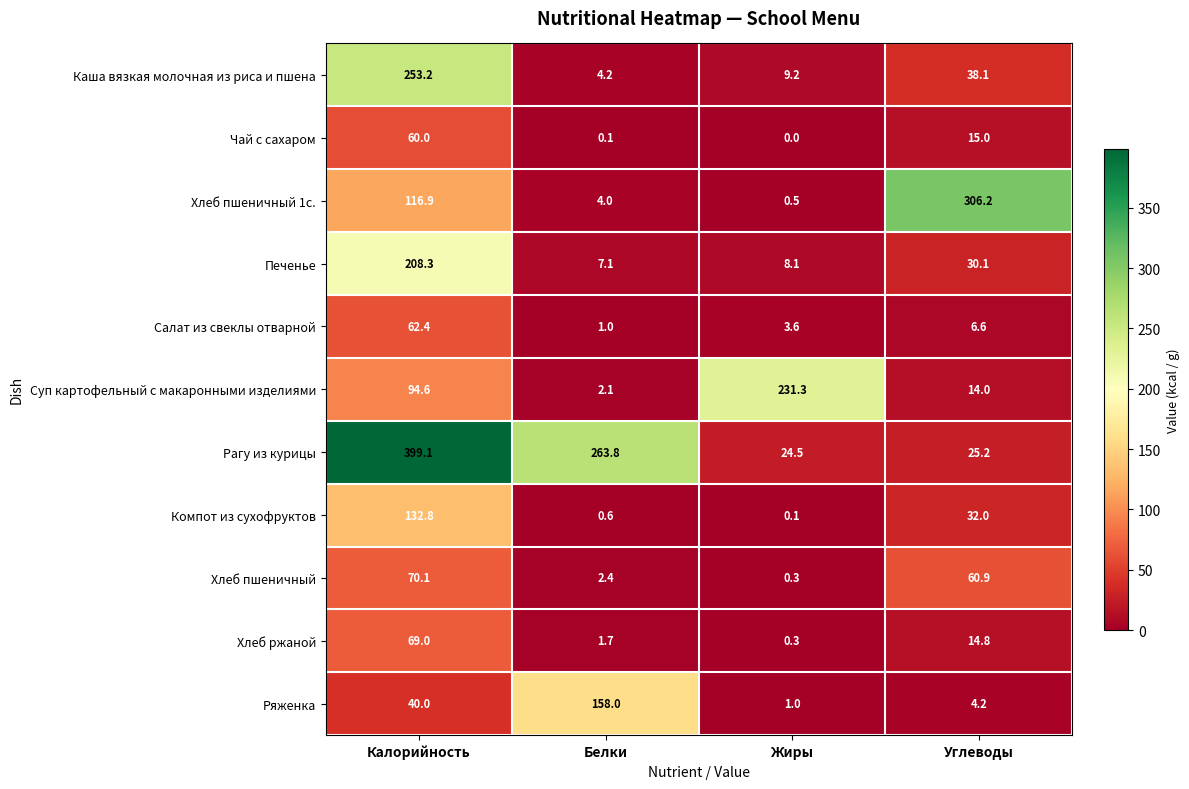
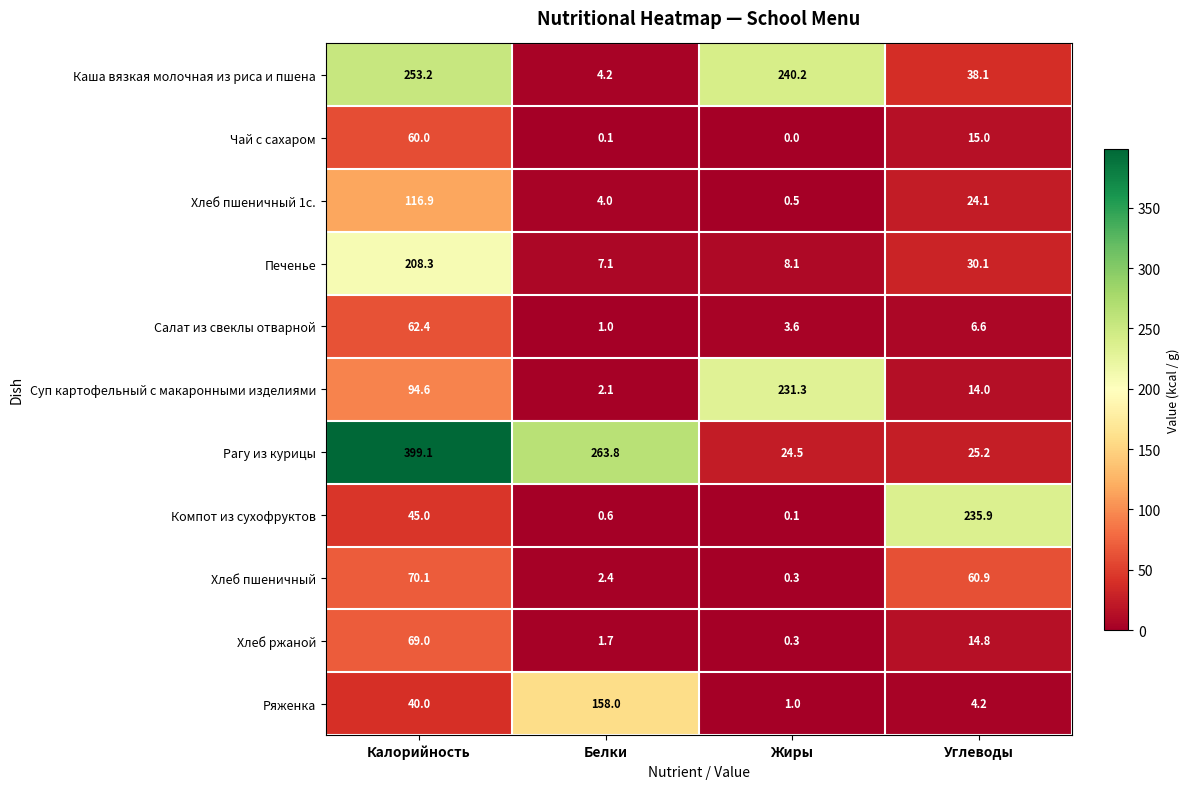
  {
    "Каша вязкая молочная из риса и пшена": {
      "Калорийность": 253.2,
      "Белки": 4.2,
-     "Жиры": 9.2,
+     "Жиры": 240.2,
      "Углеводы": 38.1
    },
    "Чай с сахаром": {
      "Калорийность": 60.0,
      "Белки": 0.1,
      "Жиры": 0.0,
      "Углеводы": 15.0
    },
    "Хлеб пшеничный 1с.": {
      "Калорийность": 116.9,
      "Белки": 4.0,
      "Жиры": 0.5,
-     "Углеводы": 306.2
+     "Углеводы": 24.1
    },
    "Печенье": {
      "Калорийность": 208.3,
      "Белки": 7.1,
      "Жиры": 8.1,
      "Углеводы": 30.1
    },
    "Салат из свеклы отварной": {
      "Калорийность": 62.4,
      "Белки": 1.0,
      "Жиры": 3.6,
      "Углеводы": 6.6
    },
    "Суп картофельный с макаронными изделиями": {
      "Калорийность": 94.6,
      "Белки": 2.1,
      "Жиры": 231.3,
      "Углеводы": 14.0
    },
    "Рагу из курицы": {
      "Калорийность": 399.1,
      "Белки": 263.8,
      "Жиры": 24.5,
      "Углеводы": 25.2
    },
    "Компот из сухофруктов": {
-     "Калорийность": 132.8,
+     "Калорийность": 45.0,
      "Белки": 0.6,
      "Жиры": 0.1,
-     "Углеводы": 32.0
+     "Углеводы": 235.9
    },
    "Хлеб пшеничный": {
      "Калорийность": 70.1,
      "Белки": 2.4,
      "Жиры": 0.3,
      "Углеводы": 60.9
    },
    "Хлеб ржаной": {
      "Калорийность": 69.0,
      "Белки": 1.7,
      "Жиры": 0.3,
      "Углеводы": 14.8
    },
    "Ряженка": {
      "Калорийность": 40.0,
      "Белки": 158.0,
      "Жиры": 1.0,
      "Углеводы": 4.2
    }
  }
